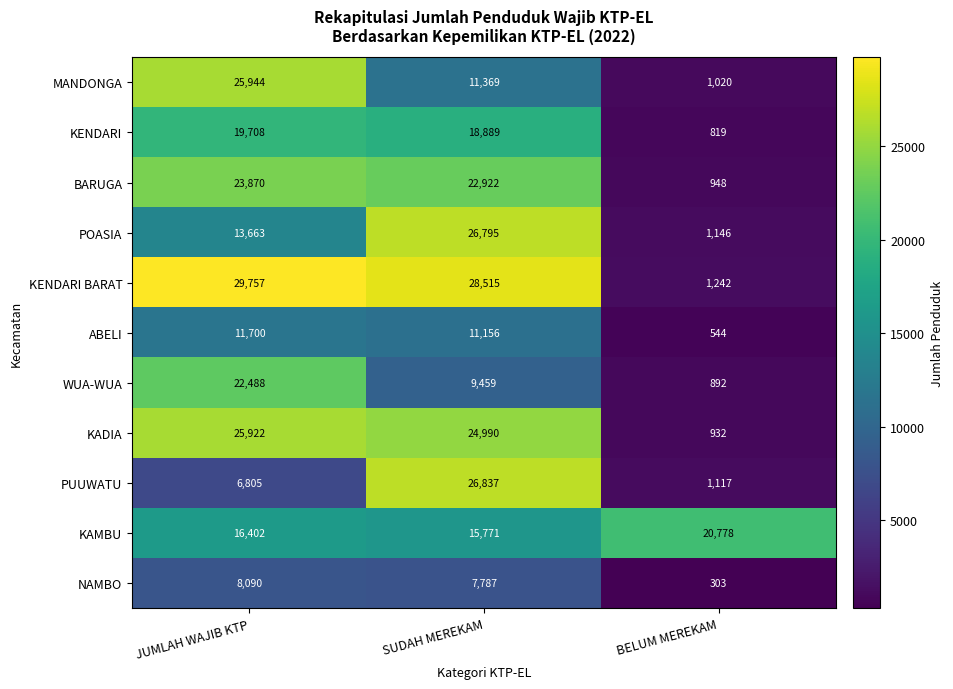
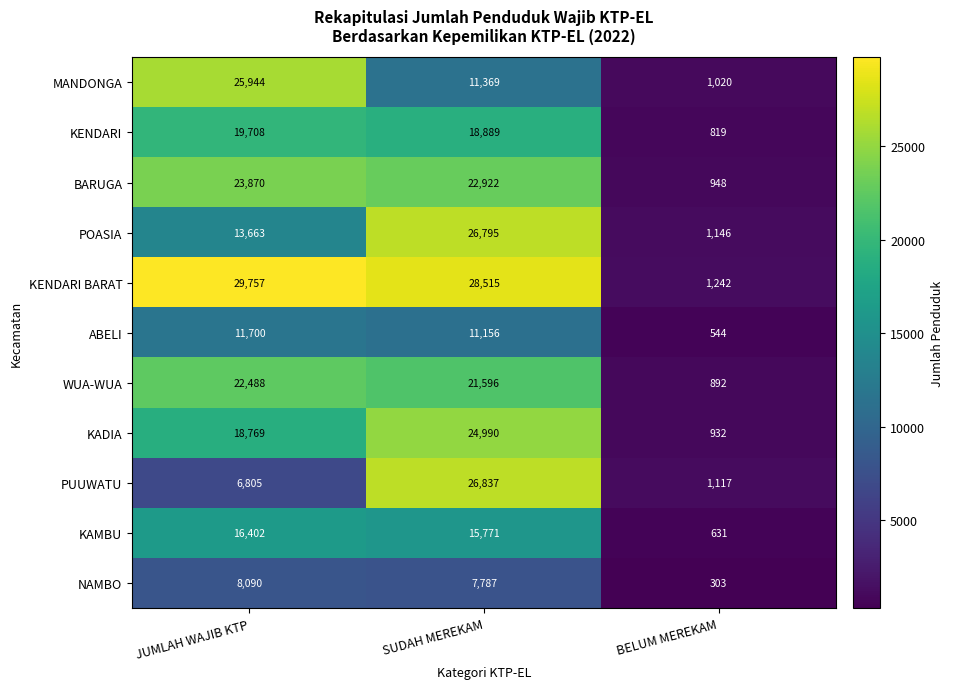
  {
    "MANDONGA": {
      "JUMLAH WAJIB KTP": "25,944",
      "SUDAH MEREKAM": "11,369",
      "BELUM MEREKAM": "1,020"
    },
    "KENDARI": {
      "JUMLAH WAJIB KTP": "19,708",
      "SUDAH MEREKAM": "18,889",
      "BELUM MEREKAM": "819"
    },
    "BARUGA": {
      "JUMLAH WAJIB KTP": "23,870",
      "SUDAH MEREKAM": "22,922",
      "BELUM MEREKAM": "948"
    },
    "POASIA": {
      "JUMLAH WAJIB KTP": "13,663",
      "SUDAH MEREKAM": "26,795",
      "BELUM MEREKAM": "1,146"
    },
    "KENDARI BARAT": {
      "JUMLAH WAJIB KTP": "29,757",
      "SUDAH MEREKAM": "28,515",
      "BELUM MEREKAM": "1,242"
    },
    "ABELI": {
      "JUMLAH WAJIB KTP": "11,700",
      "SUDAH MEREKAM": "11,156",
      "BELUM MEREKAM": "544"
    },
    "WUA-WUA": {
      "JUMLAH WAJIB KTP": "22,488",
-     "SUDAH MEREKAM": "9,459",
+     "SUDAH MEREKAM": "21,596",
      "BELUM MEREKAM": "892"
    },
    "KADIA": {
-     "JUMLAH WAJIB KTP": "25,922",
+     "JUMLAH WAJIB KTP": "18,769",
      "SUDAH MEREKAM": "24,990",
      "BELUM MEREKAM": "932"
    },
    "PUUWATU": {
      "JUMLAH WAJIB KTP": "6,805",
      "SUDAH MEREKAM": "26,837",
      "BELUM MEREKAM": "1,117"
    },
    "KAMBU": {
      "JUMLAH WAJIB KTP": "16,402",
      "SUDAH MEREKAM": "15,771",
-     "BELUM MEREKAM": "20,778"
+     "BELUM MEREKAM": "631"
    },
    "NAMBO": {
      "JUMLAH WAJIB KTP": "8,090",
      "SUDAH MEREKAM": "7,787",
      "BELUM MEREKAM": "303"
    }
  }
